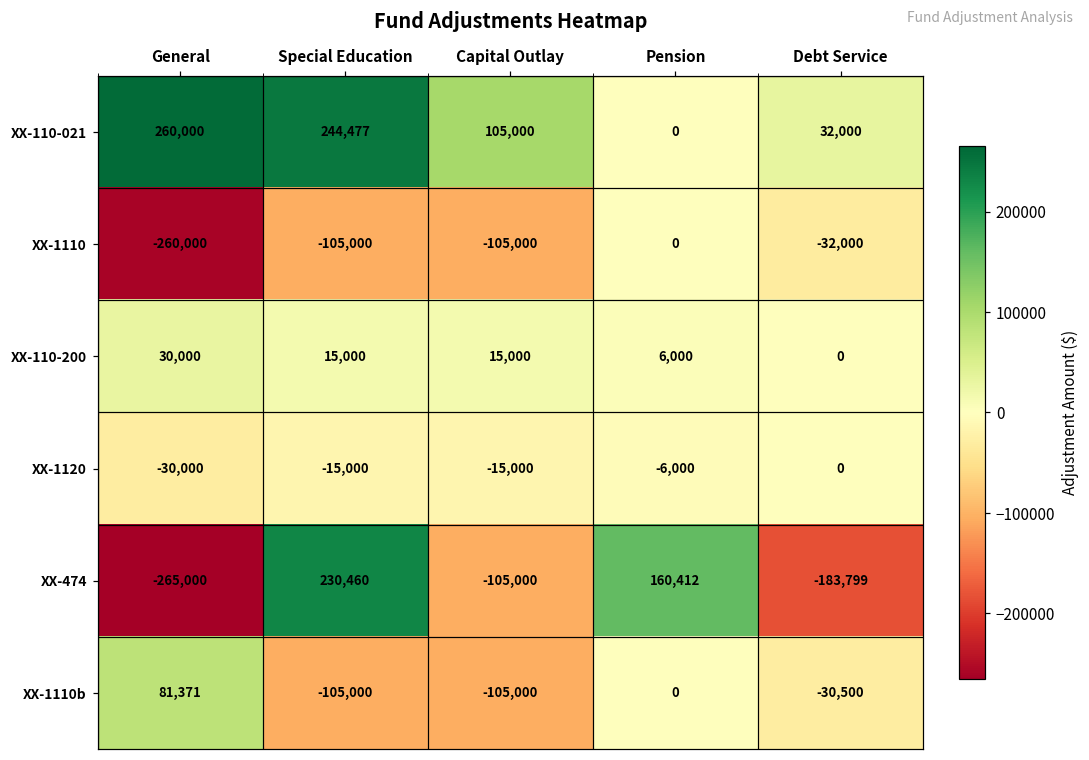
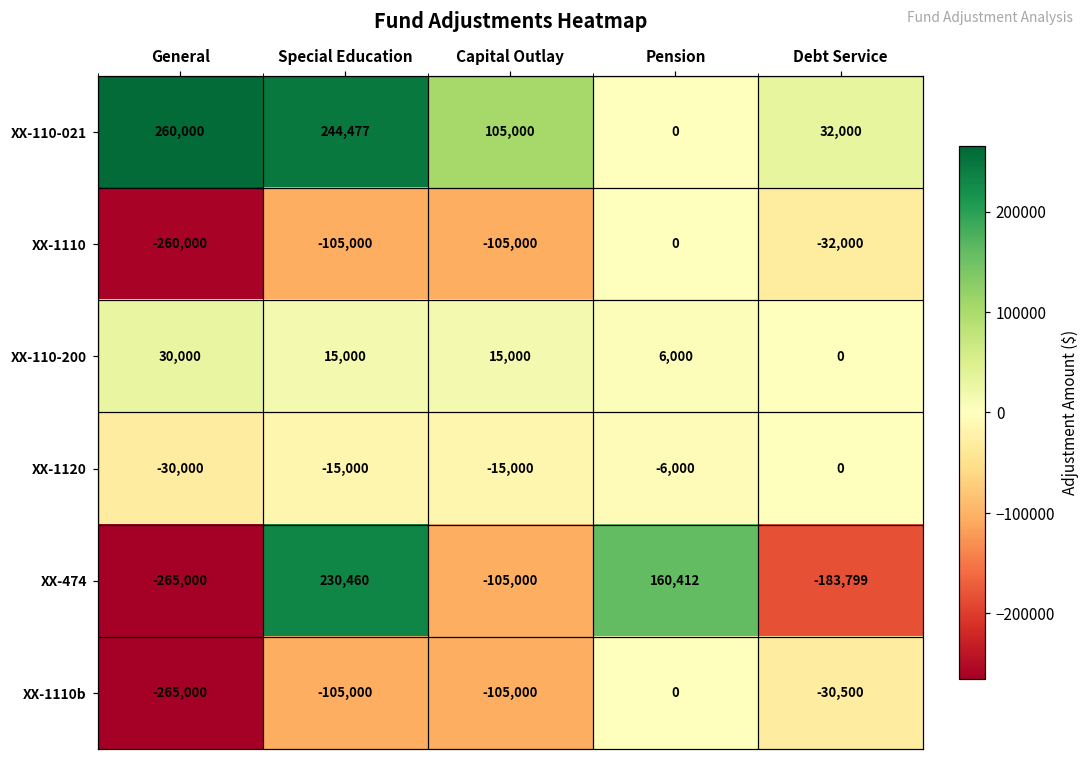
  {
    "XX-110-021": {
      "General": "260,000",
      "Special Education": "244,477",
      "Capital Outlay": "105,000",
      "Pension": "0",
      "Debt Service": "32,000"
    },
    "XX-1110": {
      "General": "-260,000",
      "Special Education": "-105,000",
      "Capital Outlay": "-105,000",
      "Pension": "0",
      "Debt Service": "-32,000"
    },
    "XX-110-200": {
      "General": "30,000",
      "Special Education": "15,000",
      "Capital Outlay": "15,000",
      "Pension": "6,000",
      "Debt Service": "0"
    },
    "XX-1120": {
      "General": "-30,000",
      "Special Education": "-15,000",
      "Capital Outlay": "-15,000",
      "Pension": "-6,000",
      "Debt Service": "0"
    },
    "XX-474": {
      "General": "-265,000",
      "Special Education": "230,460",
      "Capital Outlay": "-105,000",
      "Pension": "160,412",
      "Debt Service": "-183,799"
    },
    "XX-1110b": {
-     "General": "81,371",
+     "General": "-265,000",
      "Special Education": "-105,000",
      "Capital Outlay": "-105,000",
      "Pension": "0",
      "Debt Service": "-30,500"
    }
  }
